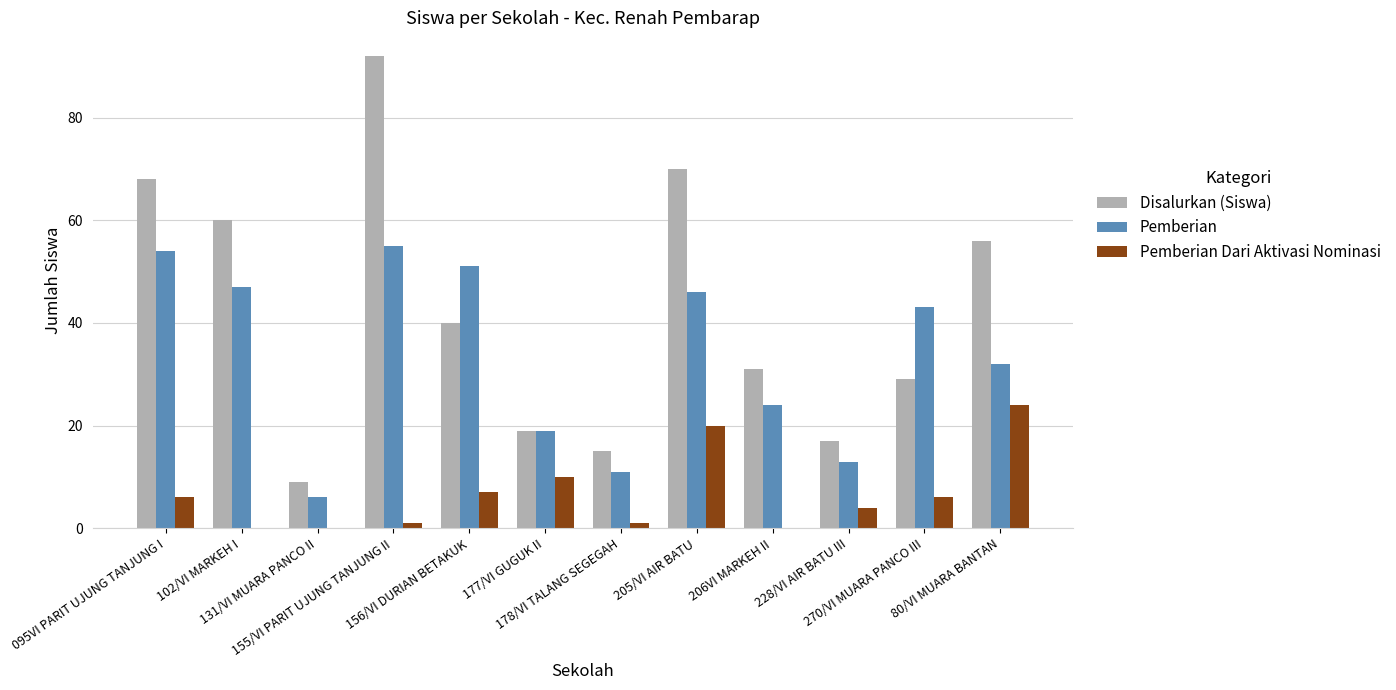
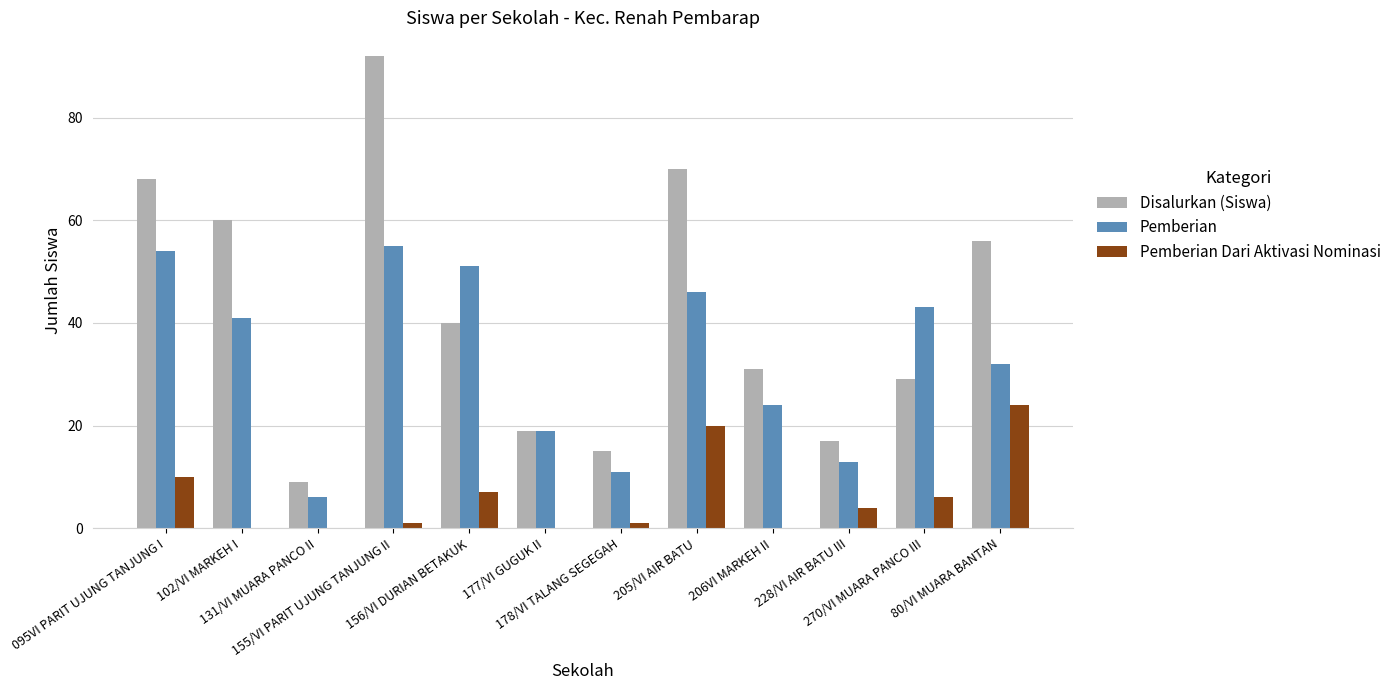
  {
    "Disalurkan (Siswa)": {
      "095VI PARIT UJUNG TANJUNG I": 68,
      "102/VI MARKEH I": 60,
      "131/VI MUARA PANCO II": 9,
      "155/VI PARIT UJUNG TANJUNG II": 92,
      "156/VI DURIAN BETAKUK": 40,
      "177/VI GUGUK II": 19,
      "178/VI TALANG SEGEGAH": 15,
      "205/VI AIR BATU": 70,
      "206VI MARKEH II": 31,
      "228/VI AIR BATU III": 17,
      "270/VI MUARA PANCO III": 29,
      "80/VI MUARA BANTAN": 56
    },
    "Pemberian": {
      "095VI PARIT UJUNG TANJUNG I": 54,
-     "102/VI MARKEH I": 47,
+     "102/VI MARKEH I": 41,
      "131/VI MUARA PANCO II": 6,
      "155/VI PARIT UJUNG TANJUNG II": 55,
      "156/VI DURIAN BETAKUK": 51,
      "177/VI GUGUK II": 19,
      "178/VI TALANG SEGEGAH": 11,
      "205/VI AIR BATU": 46,
      "206VI MARKEH II": 24,
      "228/VI AIR BATU III": 13,
      "270/VI MUARA PANCO III": 43,
      "80/VI MUARA BANTAN": 32
    },
    "Pemberian Dari Aktivasi Nominasi": {
-     "095VI PARIT UJUNG TANJUNG I": 6,
+     "095VI PARIT UJUNG TANJUNG I": 10,
      "102/VI MARKEH I": 0,
      "131/VI MUARA PANCO II": 0,
      "155/VI PARIT UJUNG TANJUNG II": 1,
      "156/VI DURIAN BETAKUK": 7,
-     "177/VI GUGUK II": 10,
+     "177/VI GUGUK II": 0,
      "178/VI TALANG SEGEGAH": 1,
      "205/VI AIR BATU": 20,
      "206VI MARKEH II": 0,
      "228/VI AIR BATU III": 4,
      "270/VI MUARA PANCO III": 6,
      "80/VI MUARA BANTAN": 24
    }
  }
